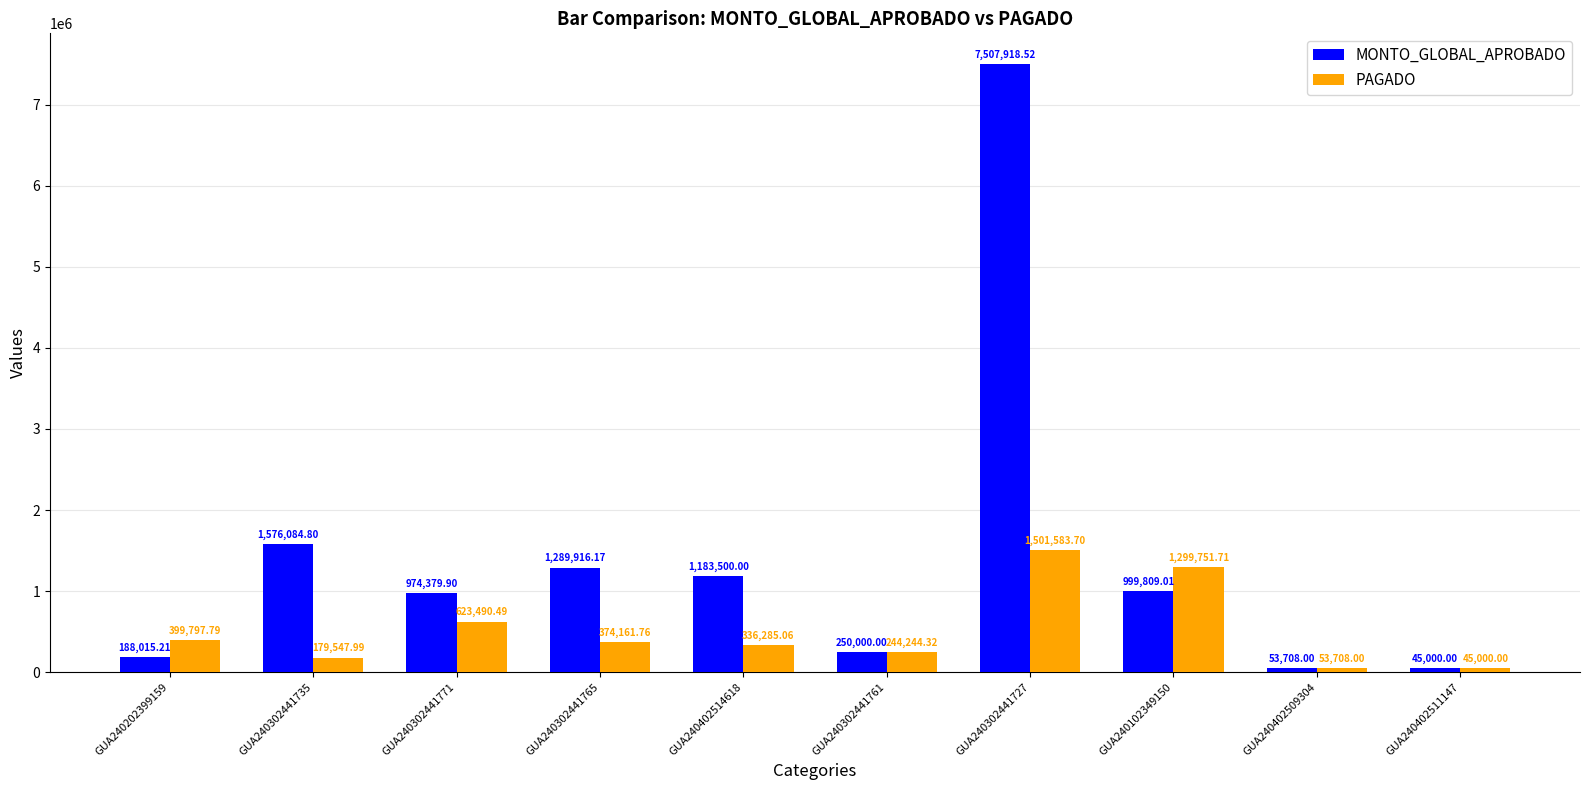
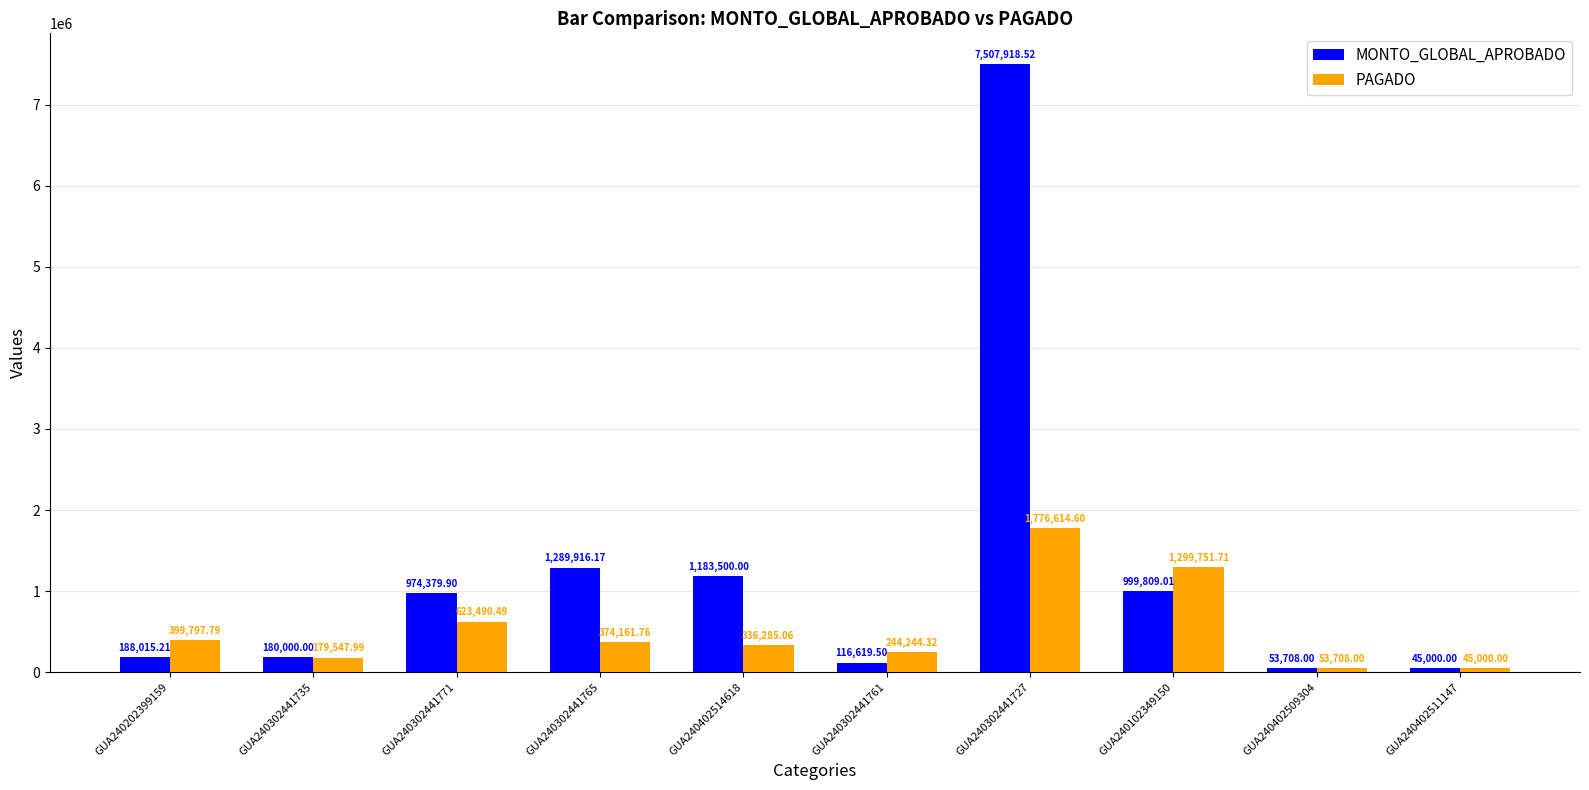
  {
    "MONTO_GLOBAL_APROBADO": {
      "GUA240202399159": "188,015.21",
-     "GUA240302441735": "1,576,084.80",
+     "GUA240302441735": "180,000.00",
      "GUA240302441771": "974,379.90",
      "GUA240302441765": "1,289,916.17",
      "GUA240402514618": "1,183,500.00",
-     "GUA240302441761": "250,000.00",
+     "GUA240302441761": "116,619.50",
      "GUA240302441727": "7,507,918.52",
      "GUA240102349150": "999,809.01",
      "GUA240402509304": "53,708.00",
      "GUA240402511147": "45,000.00"
    },
    "PAGADO": {
      "GUA240202399159": "399,797.79",
      "GUA240302441735": "179,547.99",
      "GUA240302441771": "623,490.49",
      "GUA240302441765": "374,161.76",
      "GUA240402514618": "336,285.06",
      "GUA240302441761": "244,244.32",
-     "GUA240302441727": "1,501,583.70",
+     "GUA240302441727": "1,776,614.60",
      "GUA240102349150": "1,299,751.71",
      "GUA240402509304": "53,708.00",
      "GUA240402511147": "45,000.00"
    }
  }
